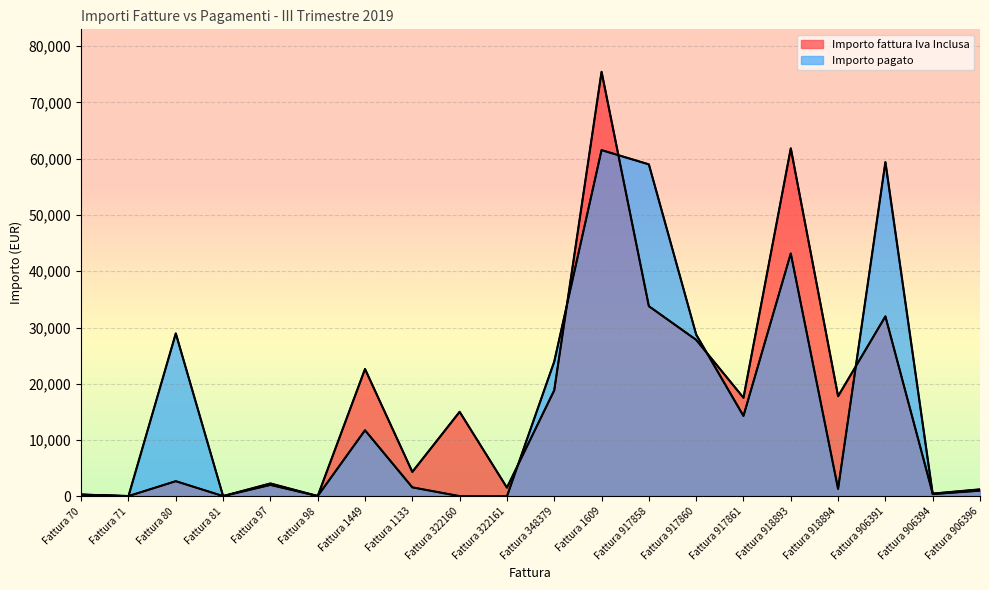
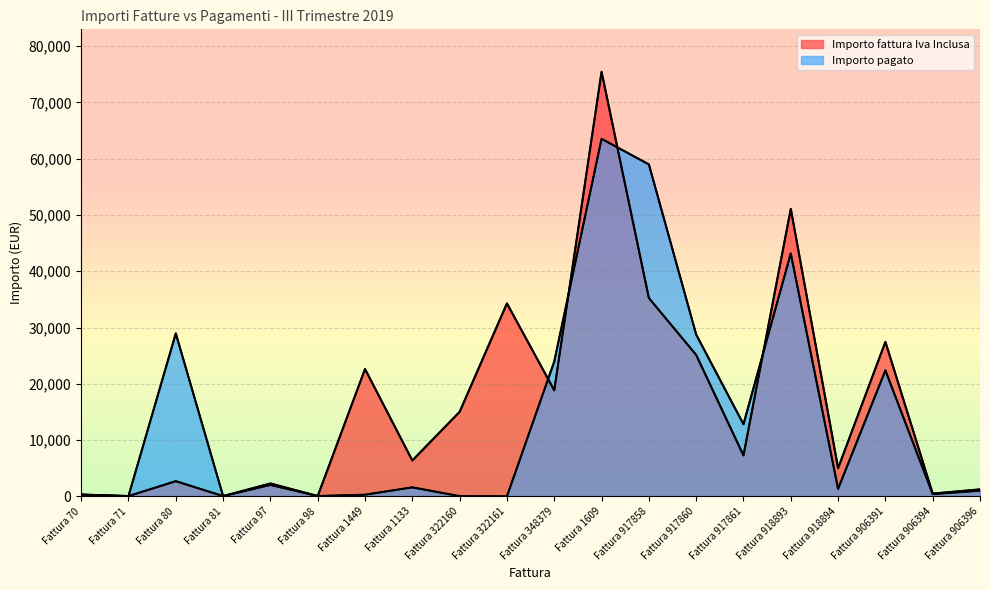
  {
    "Importo fattura Iva Inclusa": {
      "Fattura 80": "3,000",
      "Fattura 1449": "23,000",
-     "Fattura 1133": "4,000",
+     "Fattura 1133": "6,000",
      "Fattura 322160": "15,000",
-     "Fattura 322161": "2,000",
+     "Fattura 322161": "34,000",
      "Fattura 348379": "19,000",
      "Fattura 1609": "75,000",
-     "Fattura 917858": "34,000",
-     "Fattura 917860": "28,000",
-     "Fattura 917861": "18,000",
-     "Fattura 918893": "62,000",
-     "Fattura 918894": "18,000",
-     "Fattura 906391": "32,000"
+     "Fattura 917858": "35,000",
+     "Fattura 917860": "25,000",
+     "Fattura 917861": "7,000",
+     "Fattura 918893": "51,000",
+     "Fattura 918894": "5,000",
+     "Fattura 906391": "27,000"
    },
    "Importo pagato": {
      "Fattura 80": "29,000",
-     "Fattura 1449": "12,000",
+     "Fattura 1449": "0",
      "Fattura 1133": "2,000",
      "Fattura 322160": "0",
      "Fattura 322161": "0",
      "Fattura 348379": "24,000",
-     "Fattura 1609": "62,000",
+     "Fattura 1609": "64,000",
      "Fattura 917858": "59,000",
      "Fattura 917860": "29,000",
-     "Fattura 917861": "14,000",
+     "Fattura 917861": "13,000",
      "Fattura 918893": "43,000",
      "Fattura 918894": "1,000",
-     "Fattura 906391": "59,000"
+     "Fattura 906391": "22,000"
    }
  }
